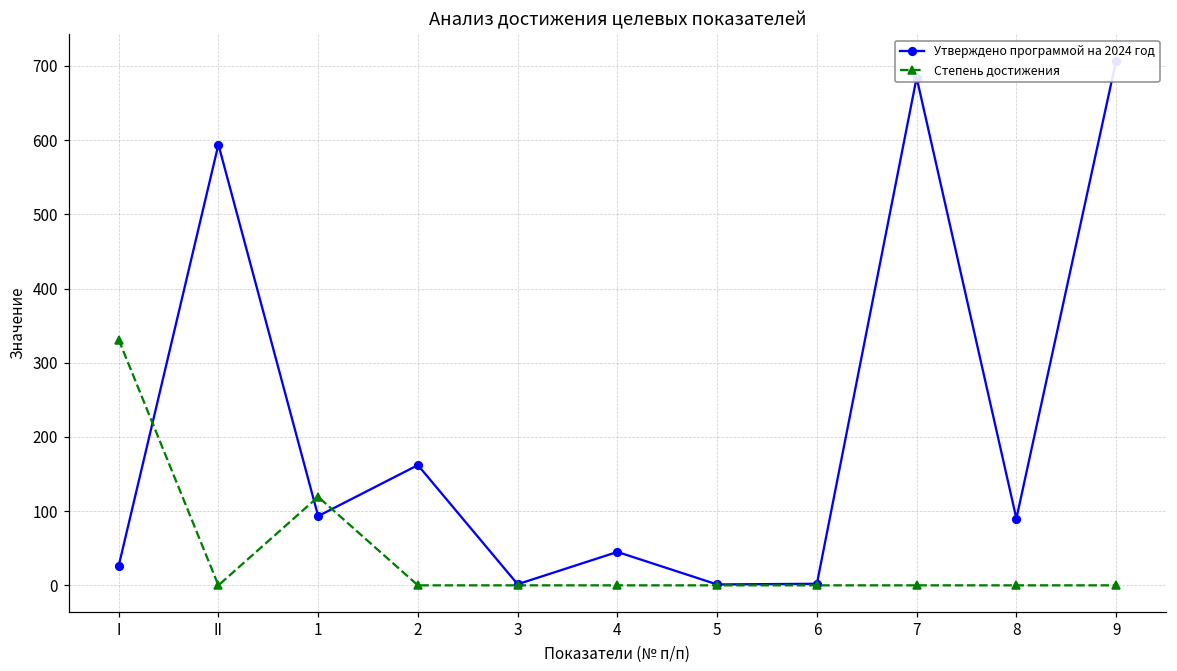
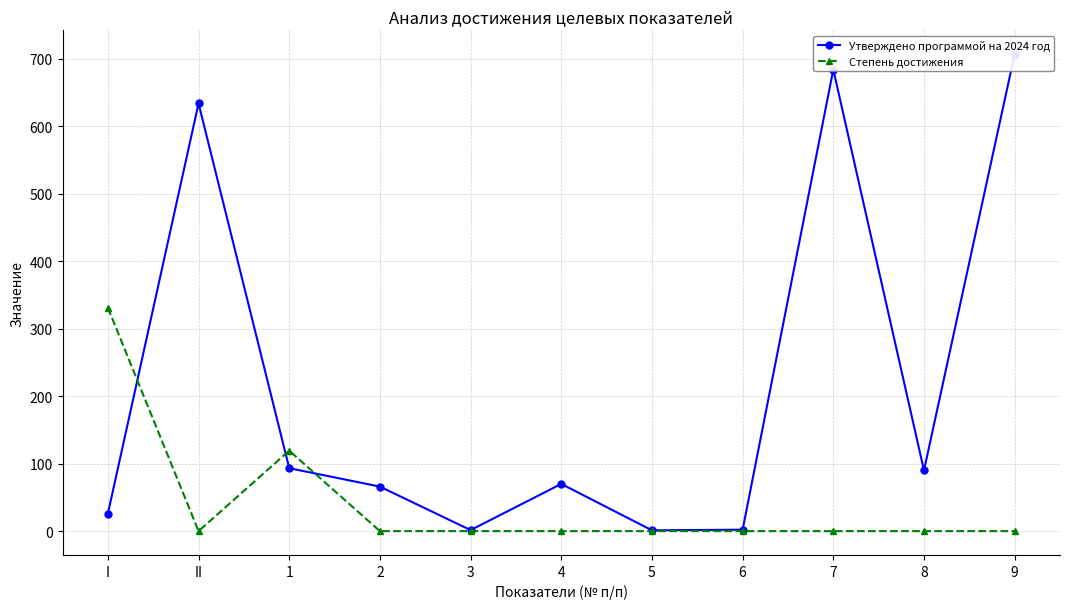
  {
    "Утверждено программой на 2024 год": {
      "I": 30,
-     "II": 590,
+     "II": 630,
      "1": 90,
-     "2": 160,
-     "4": 50,
+     "2": 70,
+     "4": 70,
      "8": 90
    },
    "Степень достижения": {
      "I": 330,
      "II": 0,
      "1": 120,
      "2": 0,
      "4": 0,
      "7": 0,
      "8": 0,
      "9": 0
    }
  }
